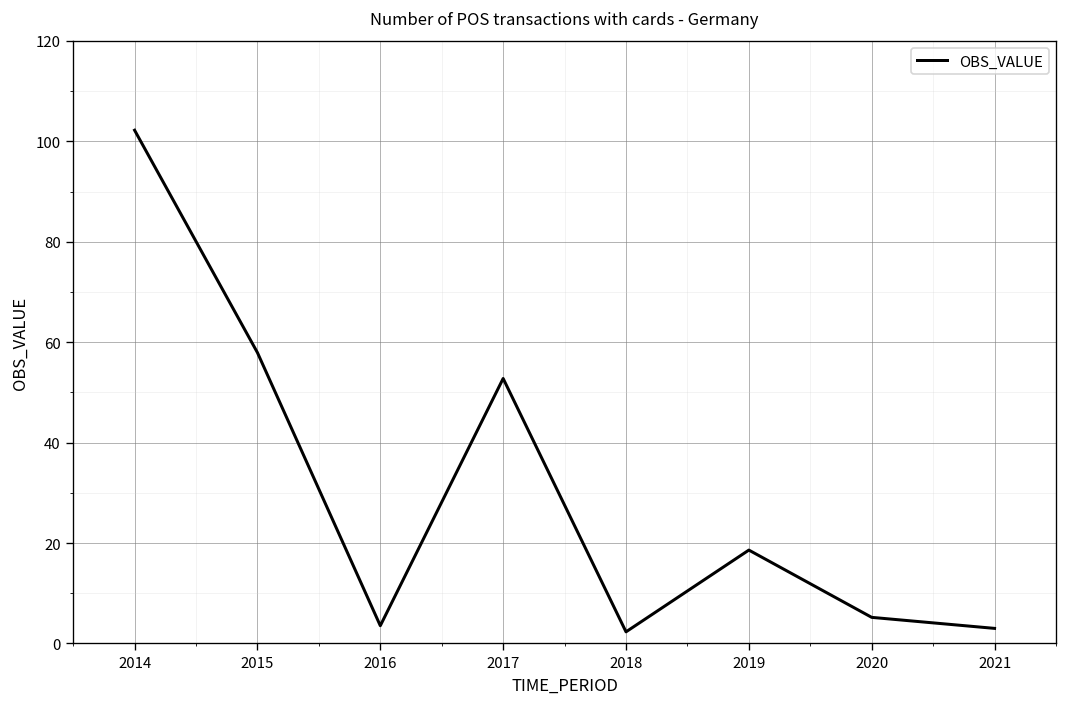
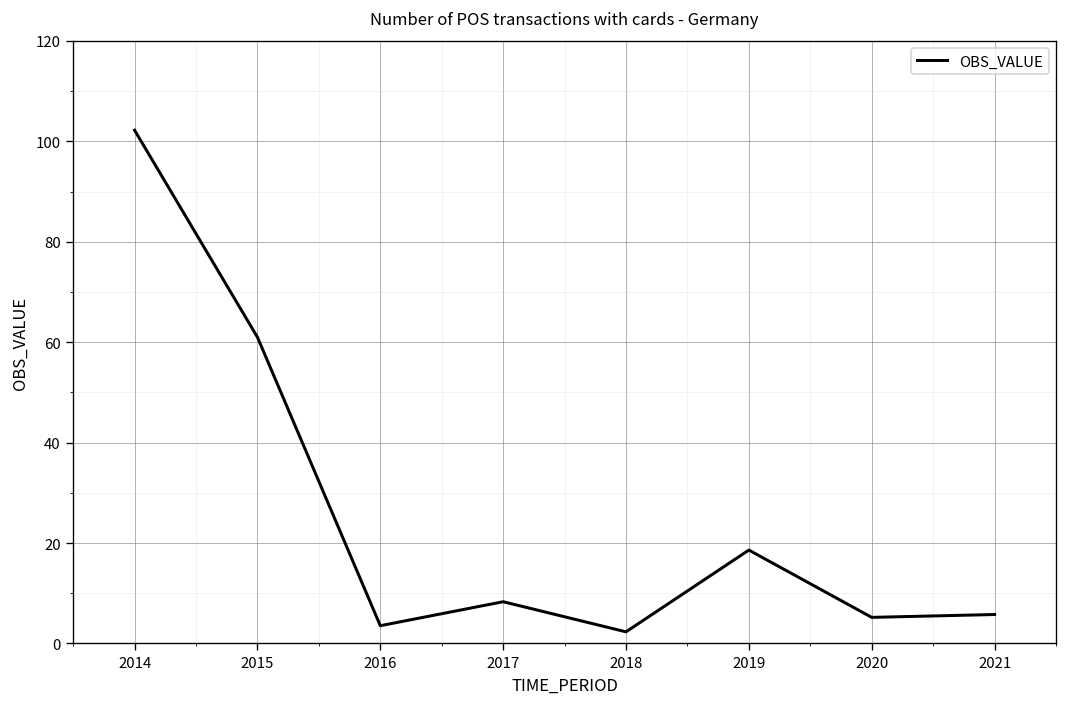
  {
    "2014": 102,
-   "2015": 58,
+   "2015": 61,
    "2016": 4,
-   "2017": 53,
+   "2017": 8,
    "2018": 2,
    "2019": 19,
    "2020": 5,
-   "2021": 3
+   "2021": 6
  }
